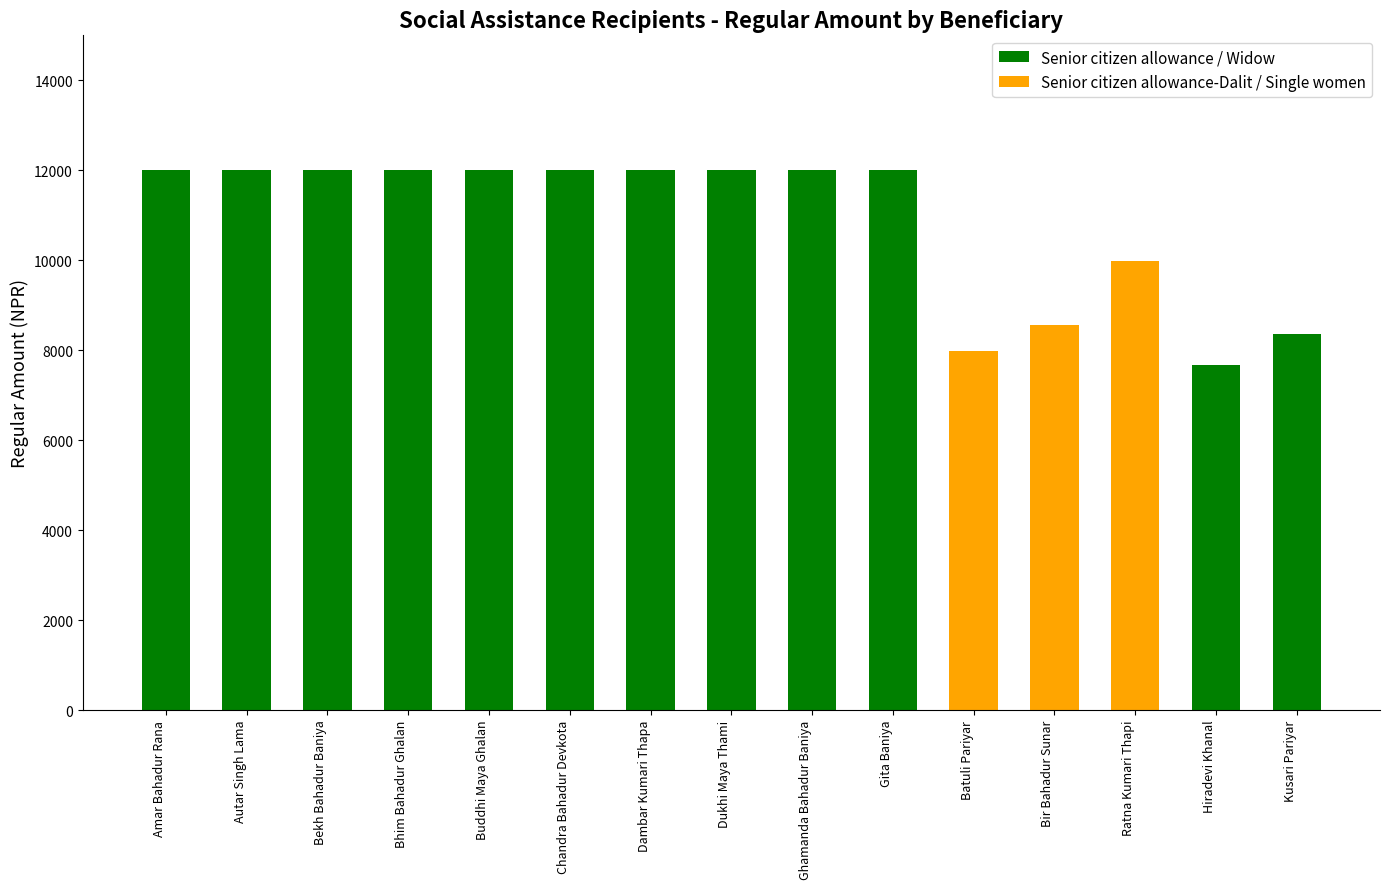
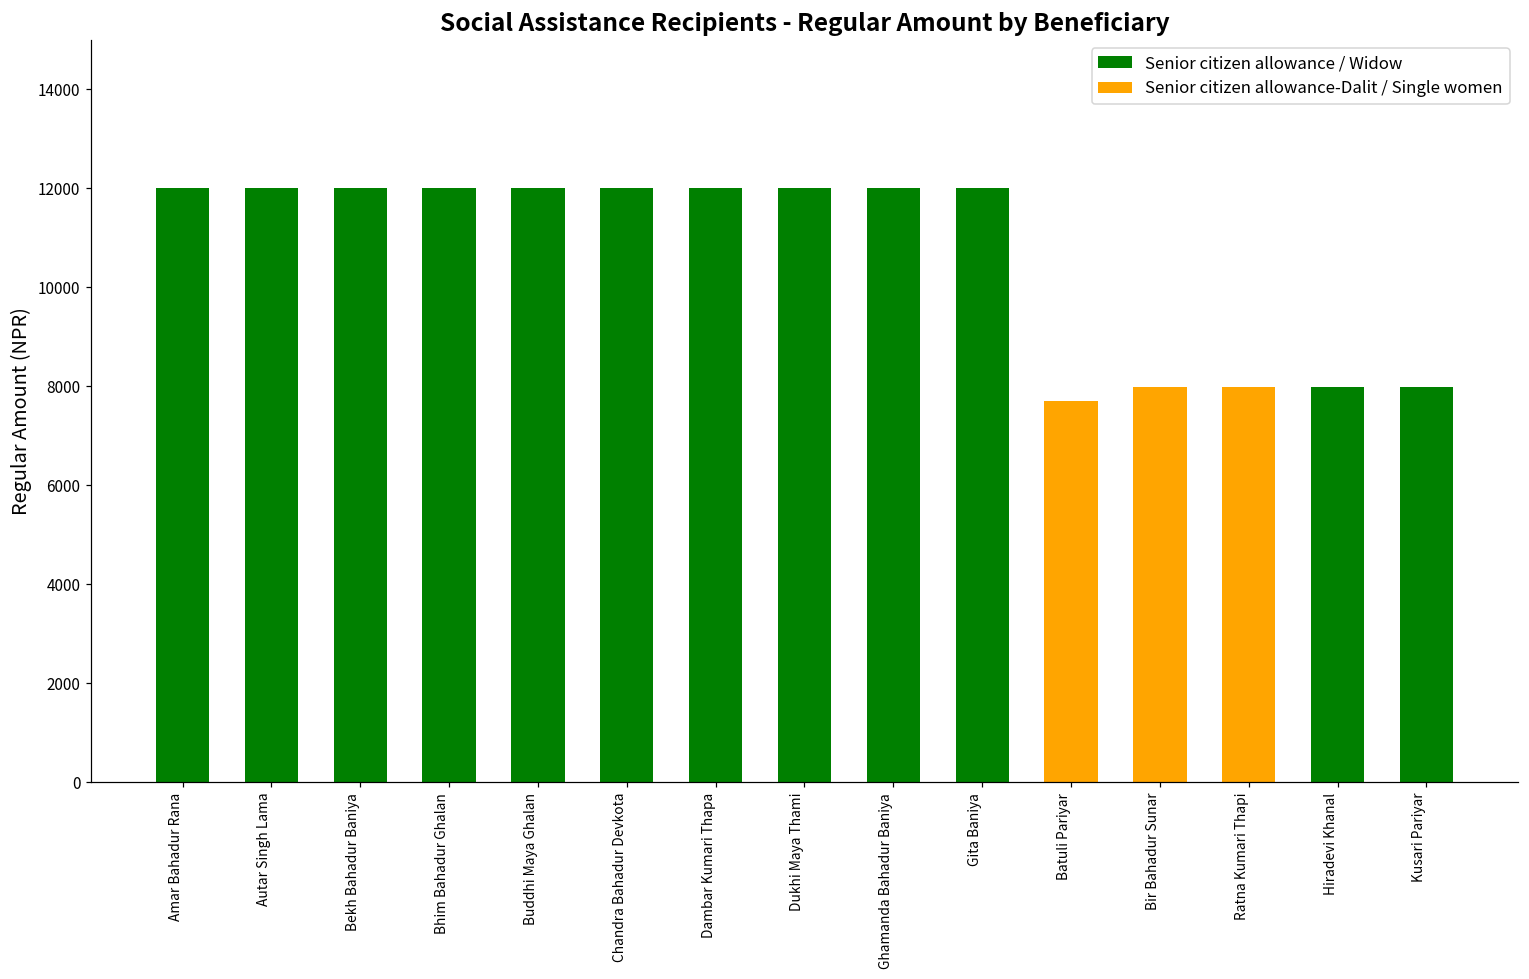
  {
    "Amar Bahadur Rana": 12000,
    "Autar Singh Lama": 12000,
    "Bekh Bahadur Baniya": 12000,
    "Bhim Bahadur Ghalan": 12000,
    "Buddhi Maya Ghalan": 12000,
    "Chandra Bahadur Devkota": 12000,
    "Dambar Kumari Thapa": 12000,
    "Dukhi Maya Thami": 12000,
    "Ghamanda Bahadur Baniya": 12000,
    "Gita Baniya": 12000,
-   "Batuli Pariyar": 8000,
-   "Bir Bahadur Sunar": 8600,
-   "Ratna Kumari Thapi": 10000,
-   "Hiradevi Khanal": 7700,
-   "Kusari Pariyar": 8400
+   "Batuli Pariyar": 7700,
+   "Bir Bahadur Sunar": 8000,
+   "Ratna Kumari Thapi": 8000,
+   "Hiradevi Khanal": 8000,
+   "Kusari Pariyar": 8000
  }
